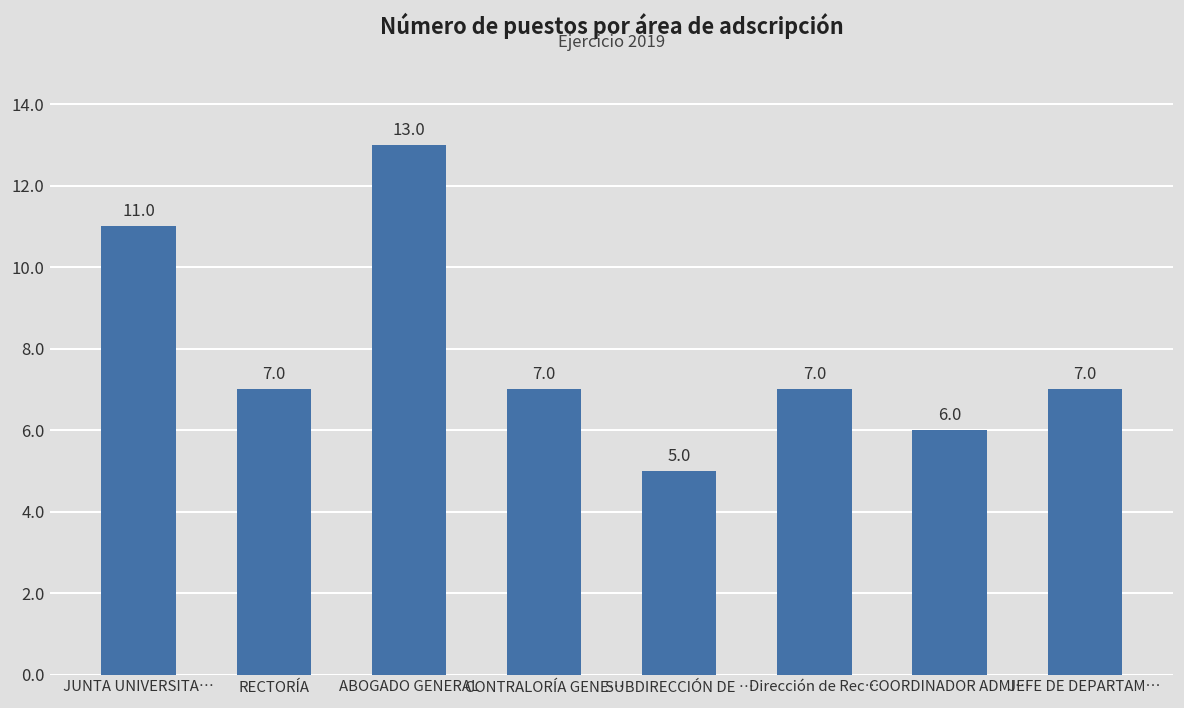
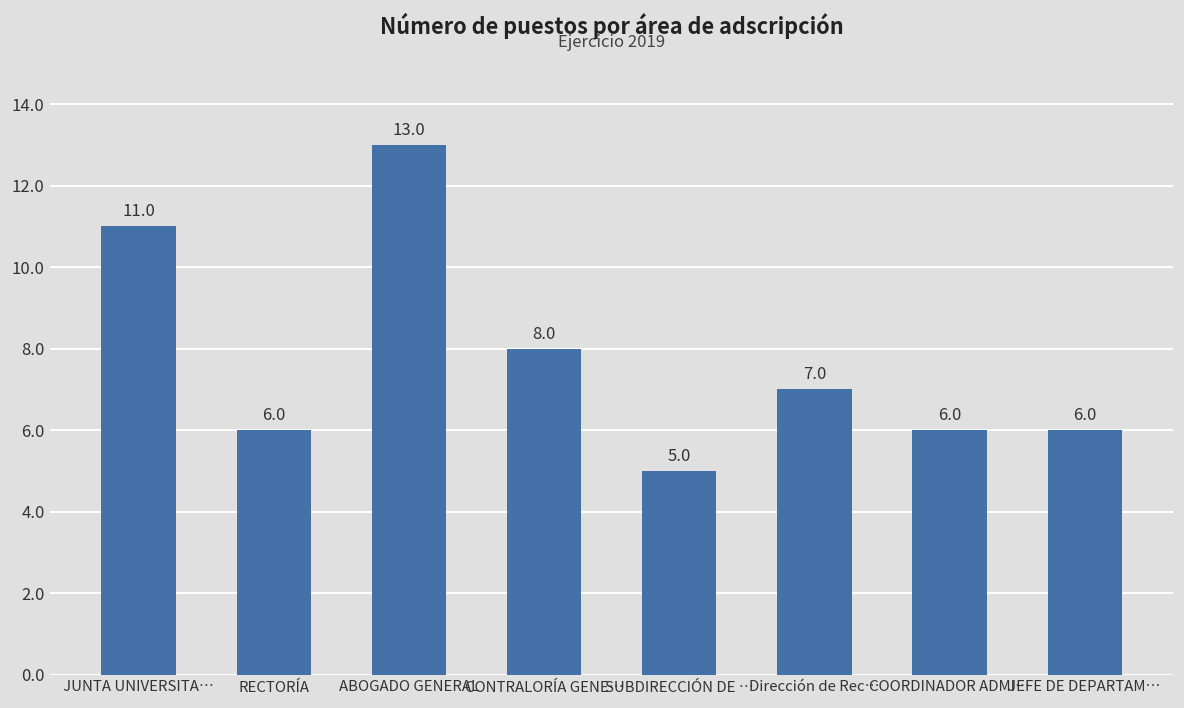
  {
    "JUNTA UNIVERSITA…": 11.0,
-   "RECTORÍA": 7.0,
+   "RECTORÍA": 6.0,
    "ABOGADO GENERAL": 13.0,
-   "CONTRALORÍA GENE…": 7.0,
+   "CONTRALORÍA GENE…": 8.0,
    "SUBDIRECCIÓN DE …": 5.0,
    "Dirección de Rec…": 7.0,
    "COORDINADOR ADMI…": 6.0,
-   "JEFE DE DEPARTAM…": 7.0
+   "JEFE DE DEPARTAM…": 6.0
  }
